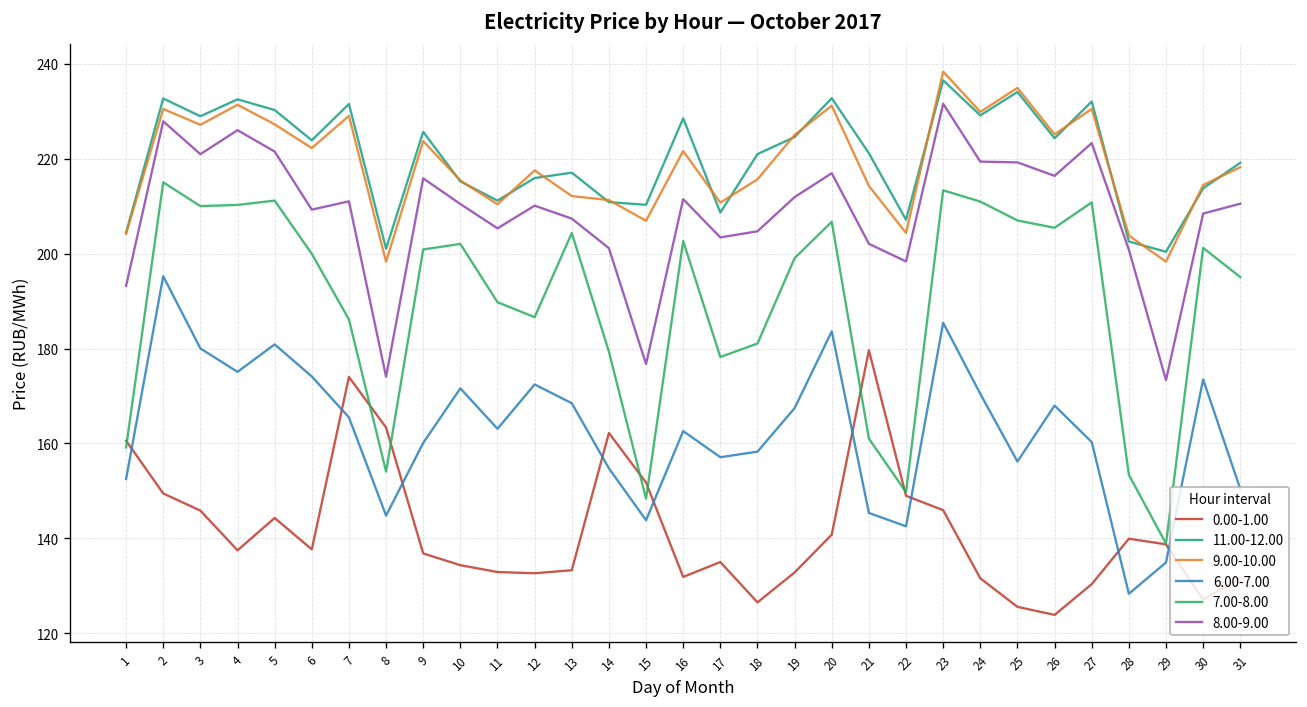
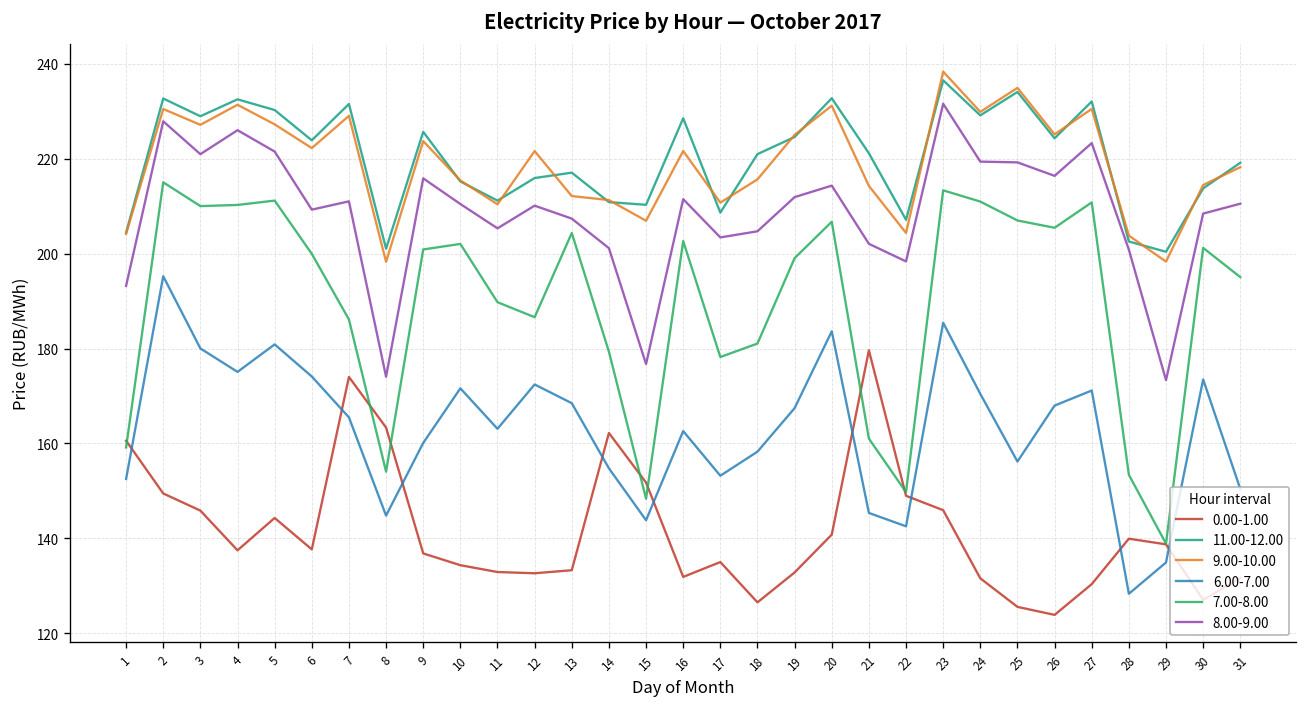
  {
    "0.00-1.00": {
      "1": 161,
      "2": 149,
      "3": 146,
      "4": 137,
      "5": 144,
      "6": 138,
      "7": 174,
      "8": 163,
      "9": 137,
      "10": 134,
      "11": 133,
      "12": 133,
      "13": 133,
      "14": 162,
      "15": 152,
      "16": 132,
      "17": 135,
      "18": 127,
      "19": 133,
      "20": 141,
      "21": 180,
      "22": 149,
      "23": 146,
      "24": 132,
      "25": 126,
      "26": 124,
      "27": 130,
      "28": 140
    },
    "9.00-10.00": {
      "2": 230,
      "3": 227,
      "4": 231,
      "5": 227,
      "6": 222,
      "7": 229,
      "8": 198,
      "9": 224,
      "11": 210,
-     "12": 218,
+     "12": 222,
      "13": 212,
      "15": 207,
      "16": 222,
      "17": 211,
      "18": 216,
      "20": 231,
      "21": 214,
      "22": 204,
      "23": 238,
      "24": 230,
      "25": 235,
      "26": 225,
      "27": 230,
      "28": 204,
      "29": 198,
      "30": 214,
      "31": 218
    },
    "6.00-7.00": {
      "1": 153,
      "2": 195,
      "3": 180,
      "4": 175,
      "5": 181,
      "6": 174,
      "7": 165,
      "8": 145,
      "9": 160,
      "10": 172,
      "11": 163,
      "12": 172,
      "13": 168,
      "14": 155,
      "15": 144,
      "16": 163,
-     "17": 157,
+     "17": 153,
      "18": 158,
      "19": 167,
      "20": 184,
      "21": 145,
      "22": 143,
      "23": 185,
      "24": 170,
      "25": 156,
      "26": 168,
-     "27": 160,
+     "27": 171,
      "28": 128,
      "29": 135,
      "30": 173,
      "31": 150
    },
    "8.00-9.00": {
      "1": 193,
      "2": 228,
      "3": 221,
      "4": 226,
      "5": 222,
      "6": 209,
      "7": 211,
      "8": 174,
      "9": 216,
      "10": 210,
      "11": 205,
      "12": 210,
      "13": 207,
      "14": 201,
      "15": 177,
      "16": 211,
      "17": 203,
      "18": 205,
      "19": 212,
-     "20": 217,
+     "20": 214,
      "21": 202,
      "22": 198,
      "23": 232,
      "24": 219,
      "25": 219,
      "26": 216,
      "27": 223,
      "28": 201,
      "29": 173,
      "30": 208,
      "31": 211
    }
  }
